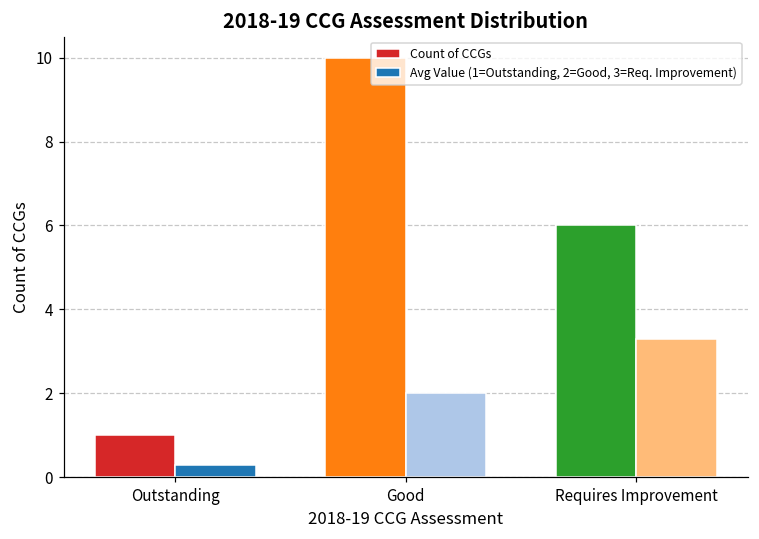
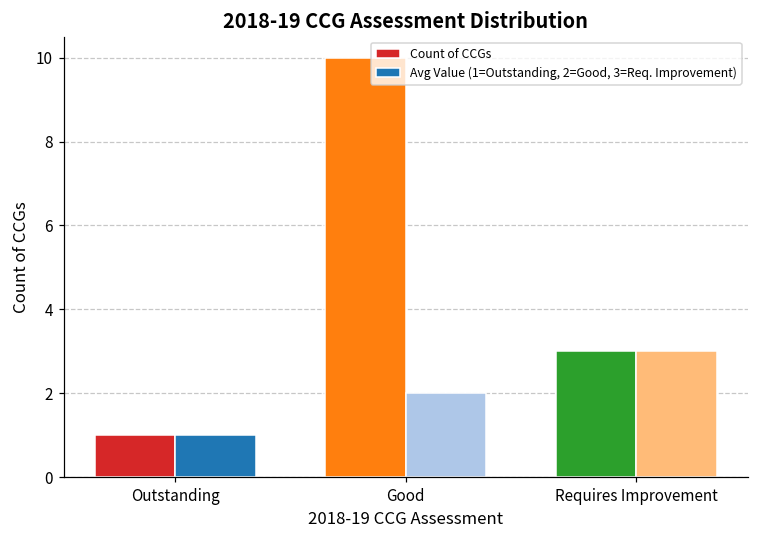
  {
    "Count of CCGs": {
      "Outstanding": 1,
      "Good": 10,
-     "Requires Improvement": 6
+     "Requires Improvement": 3
    },
    "Avg Value (1=Outstanding, 2=Good, 3=Req. Improvement)": {
-     "Outstanding": 0.3,
+     "Outstanding": 1.0,
      "Good": 2.0,
-     "Requires Improvement": 3.3
+     "Requires Improvement": 3.0
    }
  }
